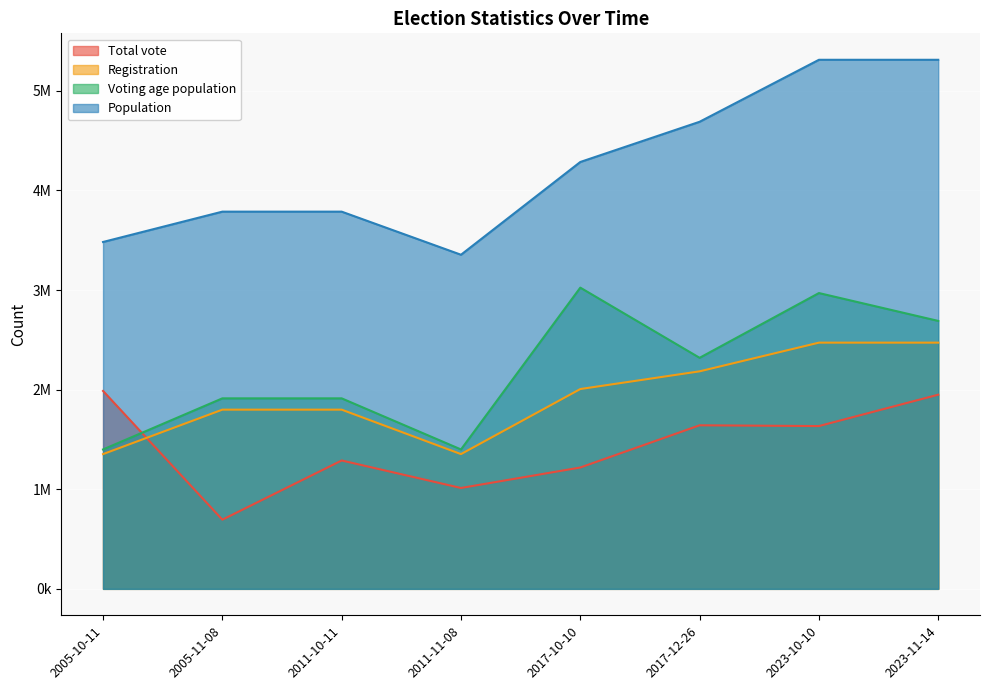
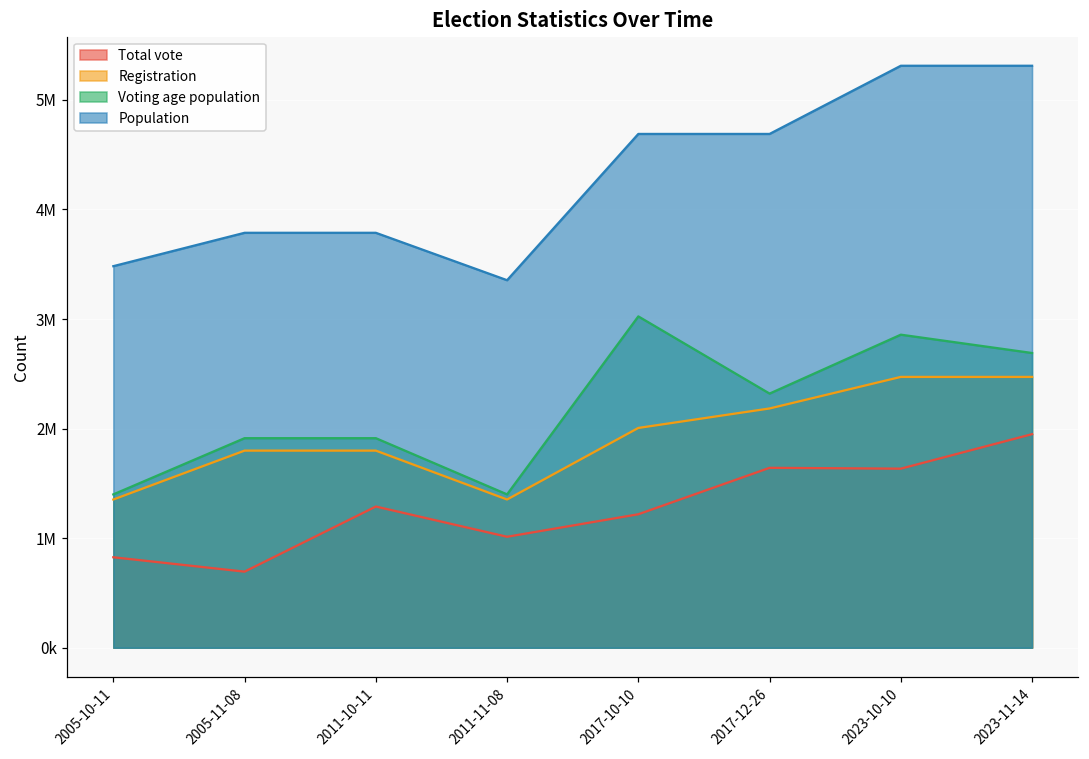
  {
    "Total vote": {
-     "2005-10-11": 2000000,
+     "2005-10-11": 800000,
      "2005-11-08": 700000,
      "2011-10-11": 1300000,
      "2011-11-08": 1000000,
      "2017-10-10": 1200000,
      "2017-12-26": 1600000,
      "2023-10-10": 1600000,
      "2023-11-14": 1900000
    },
    "Registration": {
      "2005-10-11": 1400000,
      "2005-11-08": 1800000,
      "2011-10-11": 1800000,
      "2011-11-08": 1400000,
      "2017-10-10": 2000000,
      "2017-12-26": 2200000,
      "2023-10-10": 2500000,
      "2023-11-14": 2500000
    },
    "Voting age population": {
      "2005-10-11": 1400000,
      "2005-11-08": 1900000,
      "2011-10-11": 1900000,
      "2011-11-08": 1400000,
      "2017-10-10": 3000000,
      "2017-12-26": 2300000,
-     "2023-10-10": 3000000,
+     "2023-10-10": 2900000,
      "2023-11-14": 2700000
    },
    "Population": {
      "2005-10-11": 3500000,
      "2005-11-08": 3800000,
      "2011-10-11": 3800000,
      "2011-11-08": 3400000,
-     "2017-10-10": 4300000,
+     "2017-10-10": 4700000,
      "2017-12-26": 4700000,
      "2023-10-10": 5300000,
      "2023-11-14": 5300000
    }
  }
